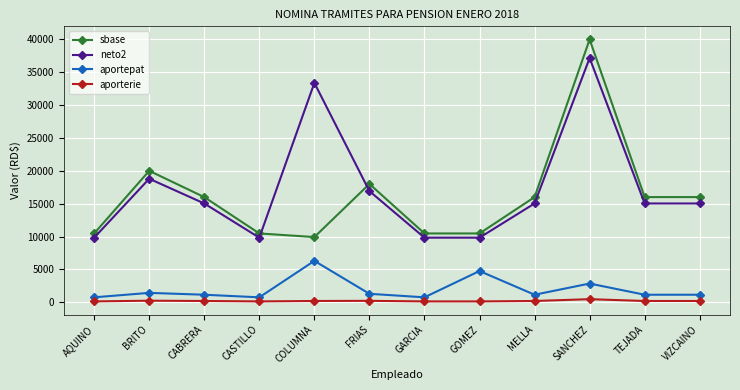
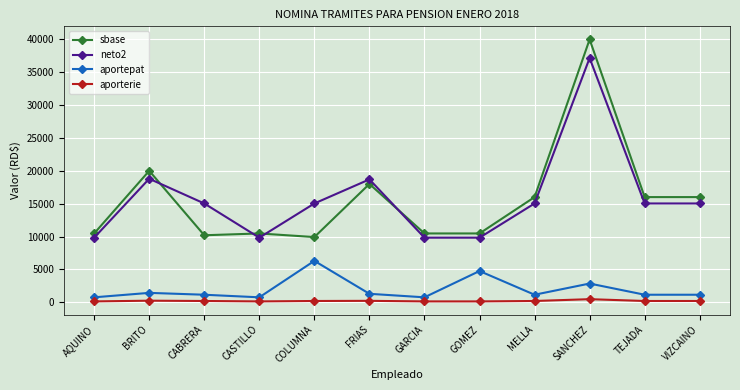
  {
    "sbase": {
      "AQUINO": 10000,
      "BRITO": 20000,
-     "CABRERA": 16000,
+     "CABRERA": 10000,
      "CASTILLO": 10000,
      "COLUMNA": 10000,
      "FRIAS": 18000,
      "GARCIA": 10000,
      "GOMEZ": 10000,
      "MELLA": 16000,
      "SANCHEZ": 40000,
      "TEJADA": 16000,
      "VIZCAINO": 16000
    },
    "neto2": {
      "AQUINO": 10000,
      "BRITO": 19000,
      "CABRERA": 15000,
      "CASTILLO": 10000,
-     "COLUMNA": 33000,
-     "FRIAS": 17000,
+     "COLUMNA": 15000,
+     "FRIAS": 19000,
      "GARCIA": 10000,
      "GOMEZ": 10000,
      "MELLA": 15000,
      "SANCHEZ": 37000,
      "TEJADA": 15000,
      "VIZCAINO": 15000
    },
    "aportepat": {
      "AQUINO": 1000,
      "BRITO": 1000,
      "CABRERA": 1000,
      "CASTILLO": 1000,
      "COLUMNA": 6000,
      "FRIAS": 1000,
      "GARCIA": 1000,
      "GOMEZ": 5000,
      "MELLA": 1000,
      "SANCHEZ": 3000,
      "TEJADA": 1000,
      "VIZCAINO": 1000
    },
    "aporterie": {
      "AQUINO": 0,
      "BRITO": 0,
      "CABRERA": 0,
      "CASTILLO": 0,
      "COLUMNA": 0,
      "FRIAS": 0,
      "GARCIA": 0,
      "GOMEZ": 0,
      "MELLA": 0,
      "SANCHEZ": 0,
      "TEJADA": 0,
      "VIZCAINO": 0
    }
  }
